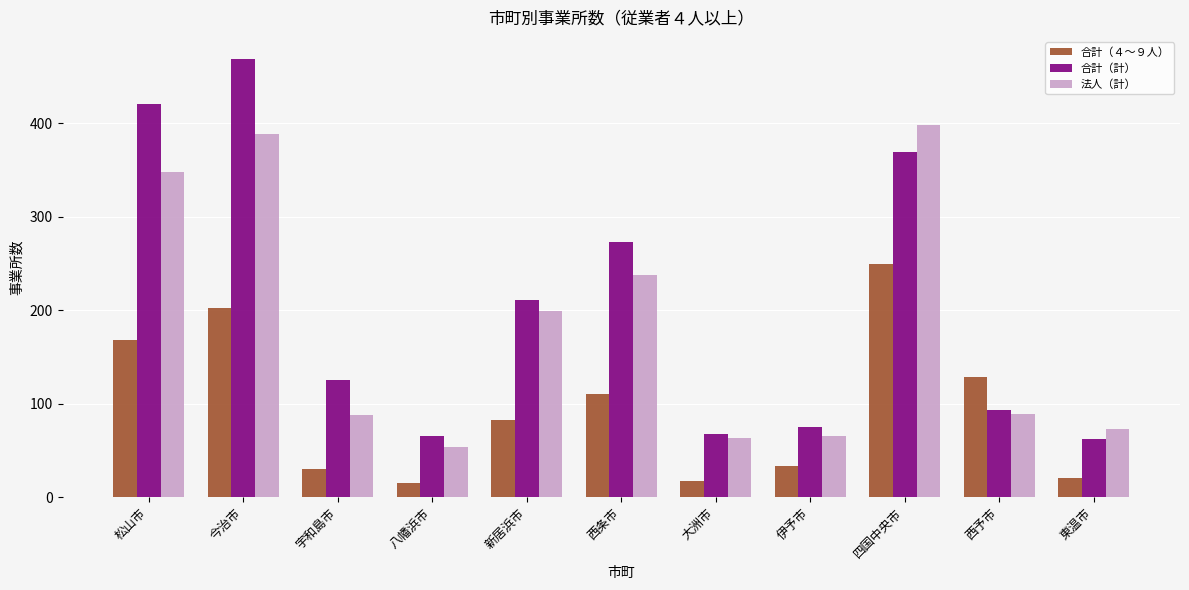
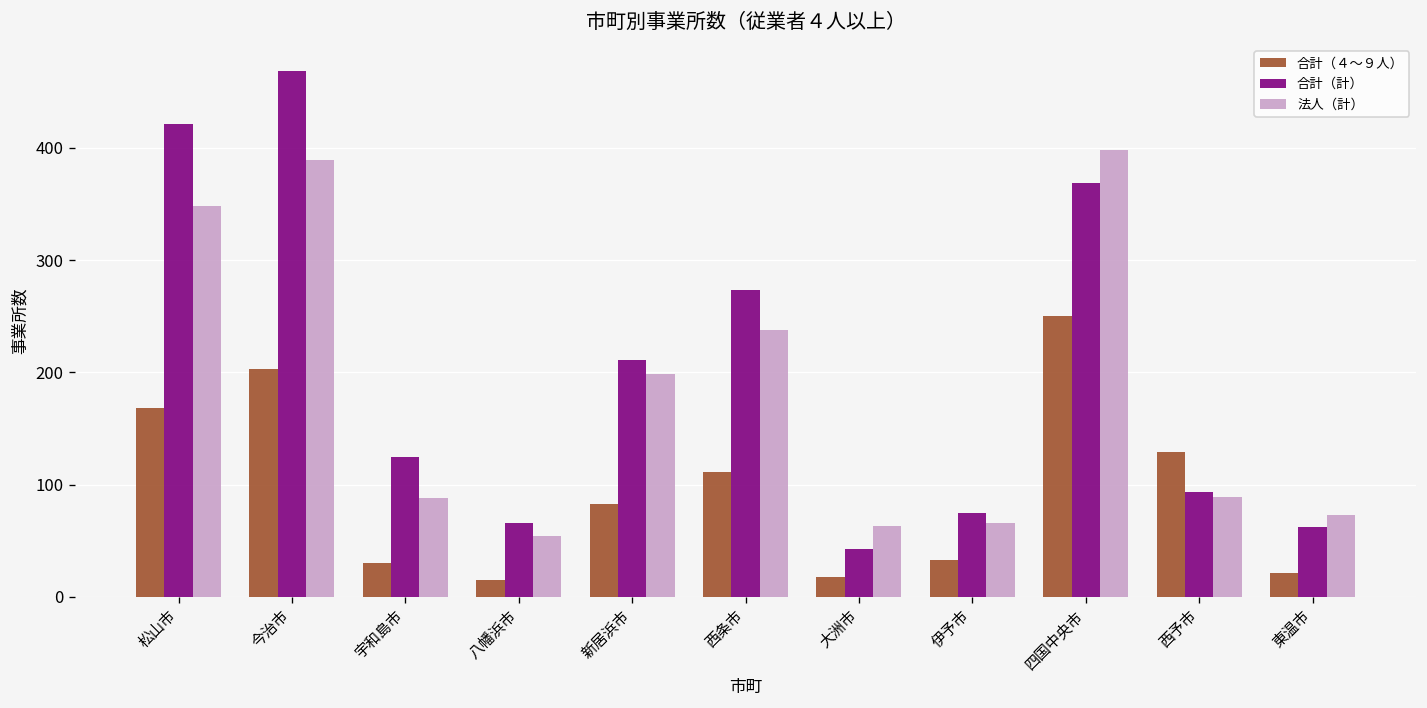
  {
    "合計（４～９人）": {
      "松山市": 170,
      "今治市": 200,
      "宇和島市": 30,
      "八幡浜市": 20,
      "新居浜市": 80,
      "西条市": 110,
      "大洲市": 20,
      "伊予市": 30,
      "四国中央市": 250,
      "西予市": 130,
      "東温市": 20
    },
    "合計（計）": {
      "松山市": 420,
      "今治市": 470,
      "宇和島市": 130,
      "八幡浜市": 70,
      "新居浜市": 210,
      "西条市": 270,
-     "大洲市": 70,
+     "大洲市": 40,
      "伊予市": 80,
      "四国中央市": 370,
      "西予市": 90,
      "東温市": 60
    },
    "法人（計）": {
      "松山市": 350,
      "今治市": 390,
      "宇和島市": 90,
      "八幡浜市": 50,
      "新居浜市": 200,
      "西条市": 240,
      "大洲市": 60,
      "伊予市": 70,
      "四国中央市": 400,
      "西予市": 90,
      "東温市": 70
    }
  }
